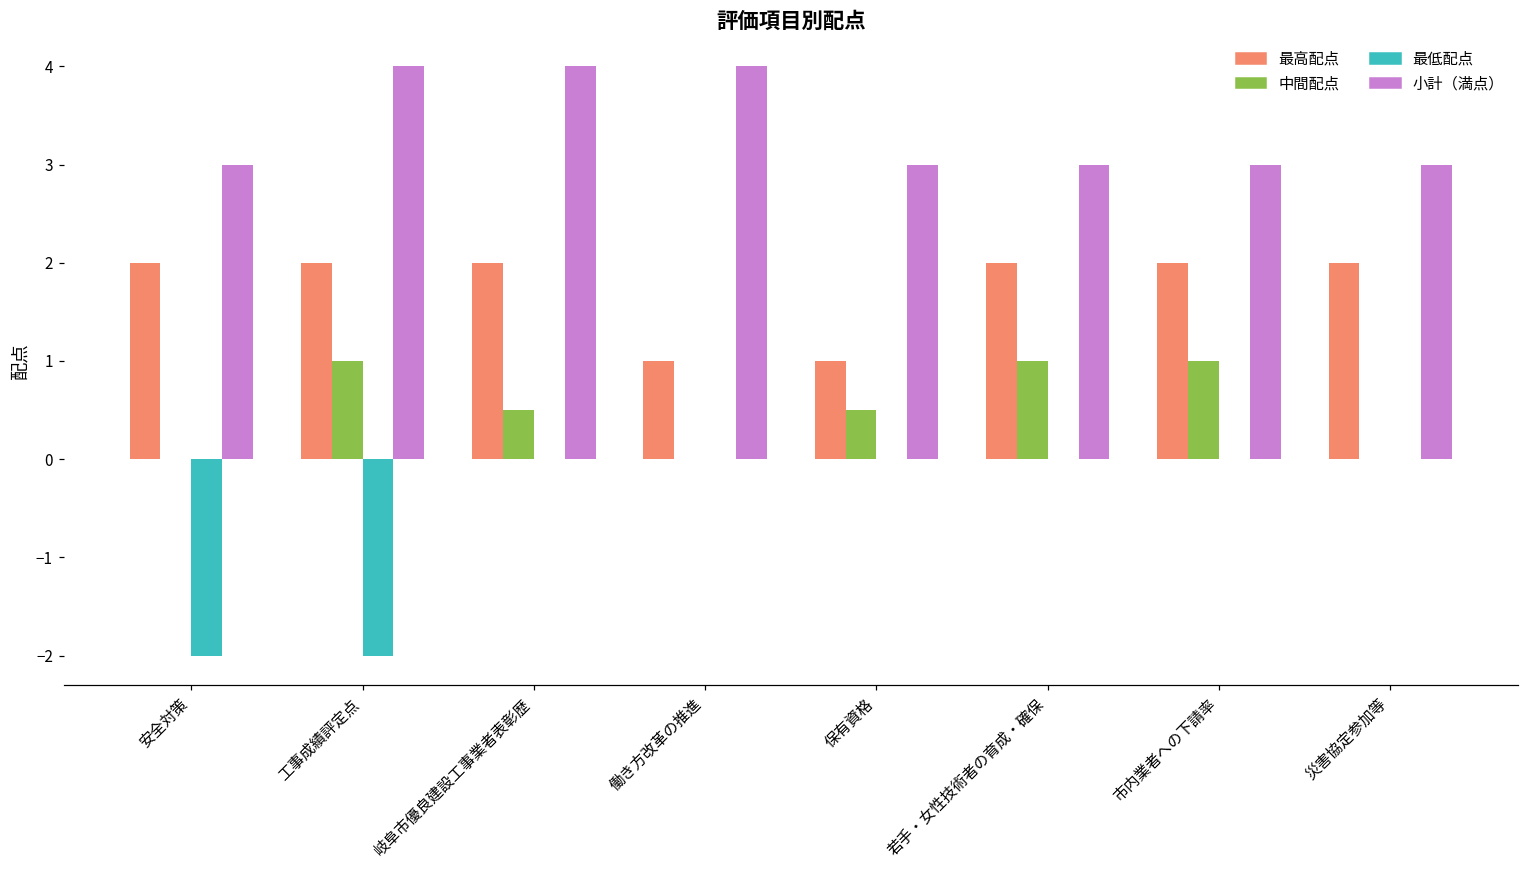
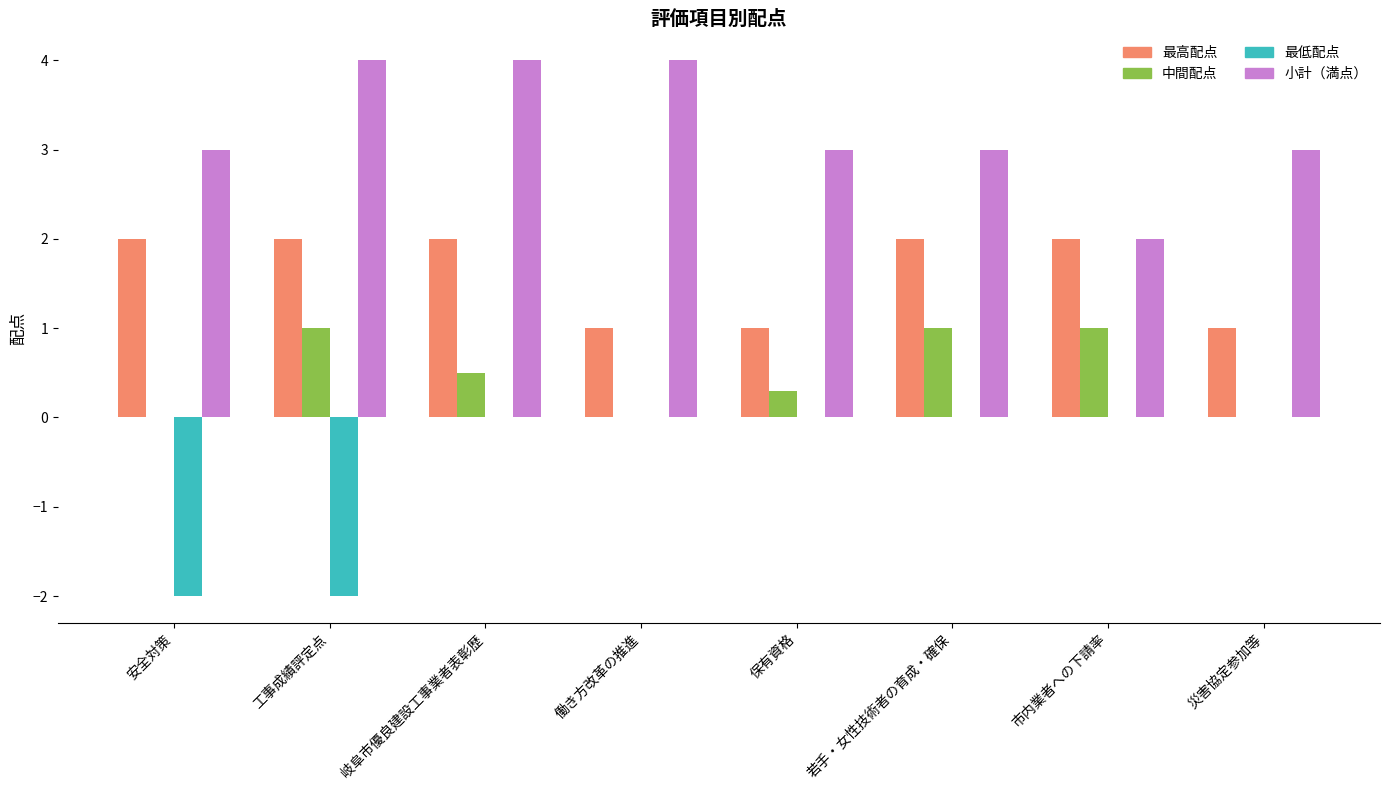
  {
    "最高配点": {
      "安全対策": 2,
      "工事成績評定点": 2,
      "岐阜市優良建設工事業者表彰歴": 2,
      "働き方改革の推進": 1,
      "保有資格": 1,
      "若手・女性技術者の育成・確保": 2,
      "市内業者への下請率": 2,
-     "災害協定参加等": 2
+     "災害協定参加等": 1
    },
    "中間配点": {
      "安全対策": 0.0,
      "工事成績評定点": 1.0,
      "岐阜市優良建設工事業者表彰歴": 0.5,
      "働き方改革の推進": 0.0,
-     "保有資格": 0.5,
+     "保有資格": 0.3,
      "若手・女性技術者の育成・確保": 1.0,
      "市内業者への下請率": 1.0,
      "災害協定参加等": 0.0
    },
    "最低配点": {
      "安全対策": -2.0,
      "工事成績評定点": -2.0,
      "岐阜市優良建設工事業者表彰歴": 0.0,
      "働き方改革の推進": 0.0,
      "保有資格": 0.0,
      "若手・女性技術者の育成・確保": 0.0,
      "市内業者への下請率": 0.0,
      "災害協定参加等": 0.0
    },
    "小計（満点）": {
      "安全対策": 3,
      "工事成績評定点": 4,
      "岐阜市優良建設工事業者表彰歴": 4,
      "働き方改革の推進": 4,
      "保有資格": 3,
      "若手・女性技術者の育成・確保": 3,
-     "市内業者への下請率": 3,
+     "市内業者への下請率": 2,
      "災害協定参加等": 3
    }
  }
